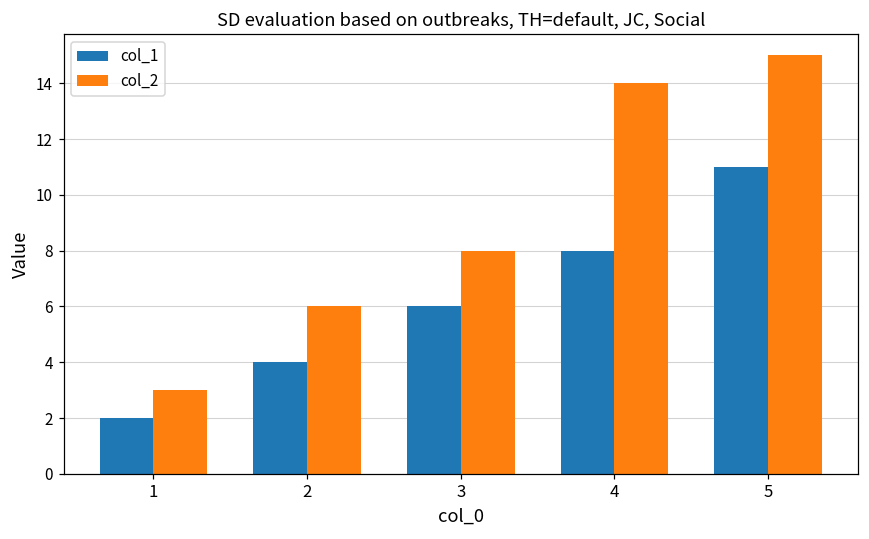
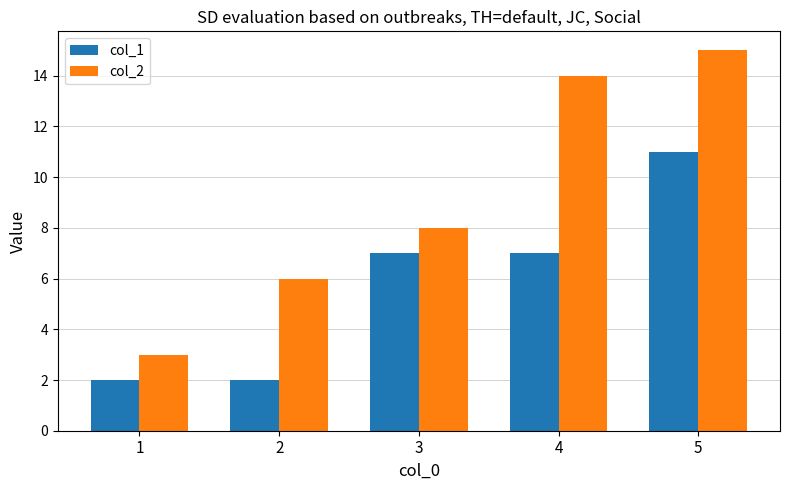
  {
    "col_1": {
      "1": 2,
-     "2": 4,
-     "3": 6,
-     "4": 8,
+     "2": 2,
+     "3": 7,
+     "4": 7,
      "5": 11
    },
    "col_2": {
      "1": 3,
      "2": 6,
      "3": 8,
      "4": 14,
      "5": 15
    }
  }
